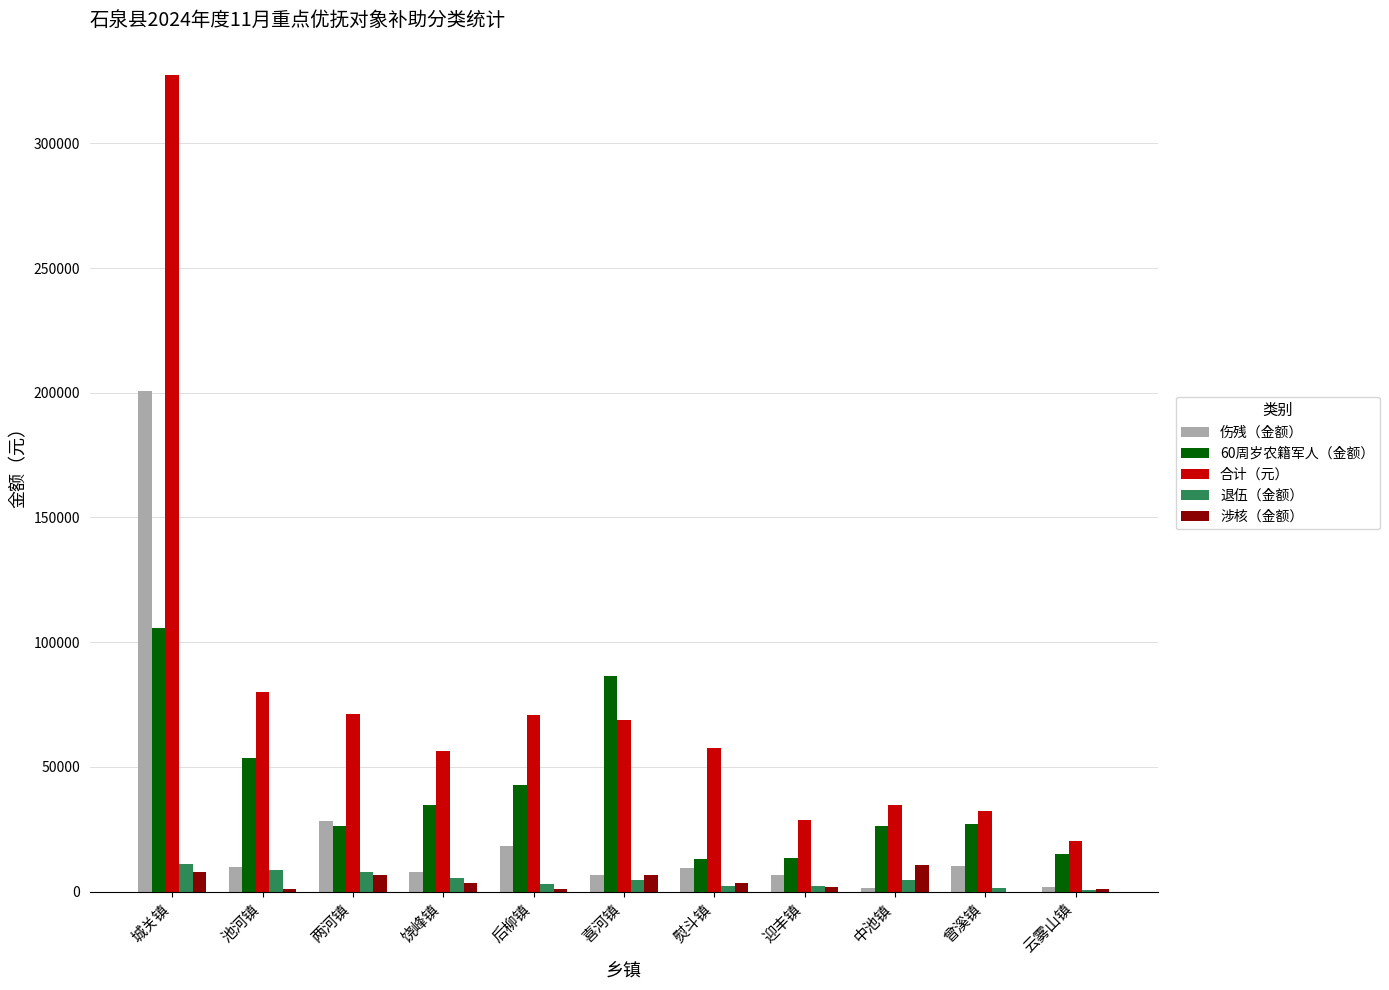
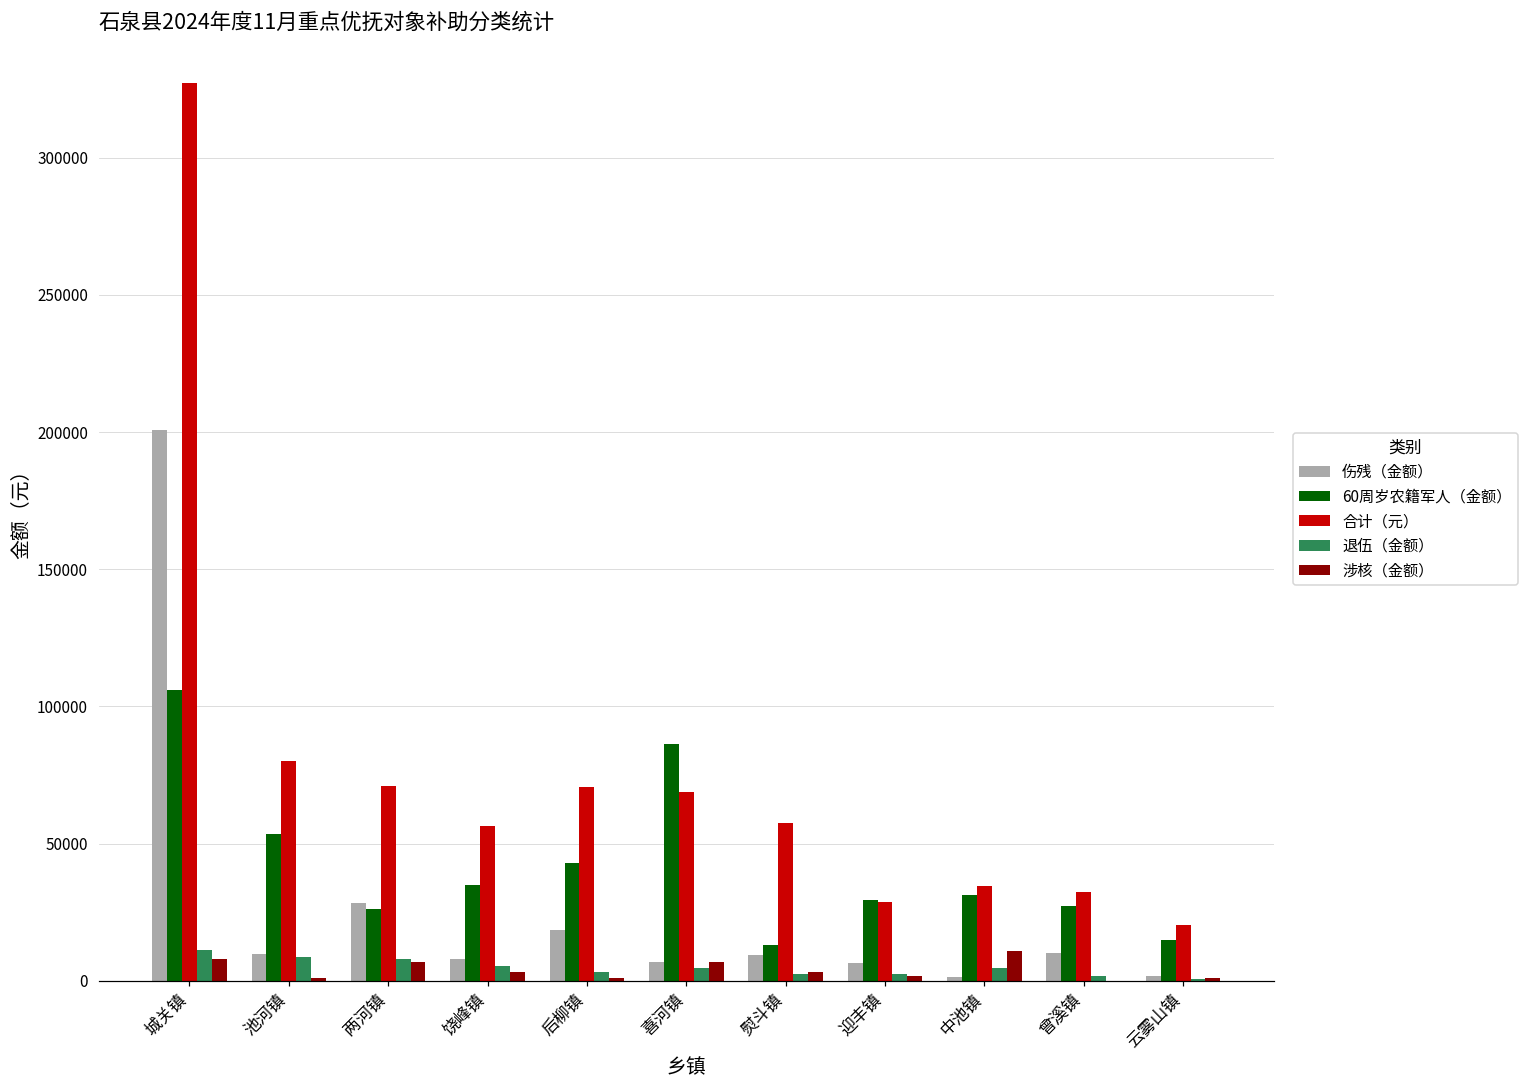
  {
    "伤残（金额）": {
      "城关镇": 201000,
      "池河镇": 10000,
      "两河镇": 28000,
      "饶峰镇": 8000,
      "后柳镇": 18000,
      "喜河镇": 7000,
      "熨斗镇": 10000,
      "迎丰镇": 7000,
      "中池镇": 1000,
      "曾溪镇": 10000,
      "云雾山镇": 2000
    },
    "60周岁农籍军人（金额）": {
      "城关镇": 106000,
      "池河镇": 53000,
      "两河镇": 26000,
      "饶峰镇": 35000,
      "后柳镇": 43000,
      "喜河镇": 86000,
      "熨斗镇": 13000,
-     "迎丰镇": 13000,
-     "中池镇": 26000,
+     "迎丰镇": 29000,
+     "中池镇": 31000,
      "曾溪镇": 27000,
      "云雾山镇": 15000
    },
    "合计（元）": {
      "城关镇": 327000,
      "池河镇": 80000,
      "两河镇": 71000,
      "饶峰镇": 57000,
      "后柳镇": 71000,
      "喜河镇": 69000,
      "熨斗镇": 58000,
      "迎丰镇": 29000,
      "中池镇": 35000,
      "曾溪镇": 32000,
      "云雾山镇": 20000
    },
    "退伍（金额）": {
      "城关镇": 11000,
      "池河镇": 9000,
      "两河镇": 8000,
      "饶峰镇": 6000,
      "后柳镇": 3000,
      "喜河镇": 5000,
      "熨斗镇": 2000,
      "迎丰镇": 2000,
      "中池镇": 5000,
      "曾溪镇": 2000
    },
    "涉核（金额）": {
      "城关镇": 8000,
      "两河镇": 7000,
      "饶峰镇": 3000,
      "喜河镇": 7000,
      "熨斗镇": 3000,
      "迎丰镇": 2000,
      "中池镇": 11000,
      "曾溪镇": 0
    }
  }
